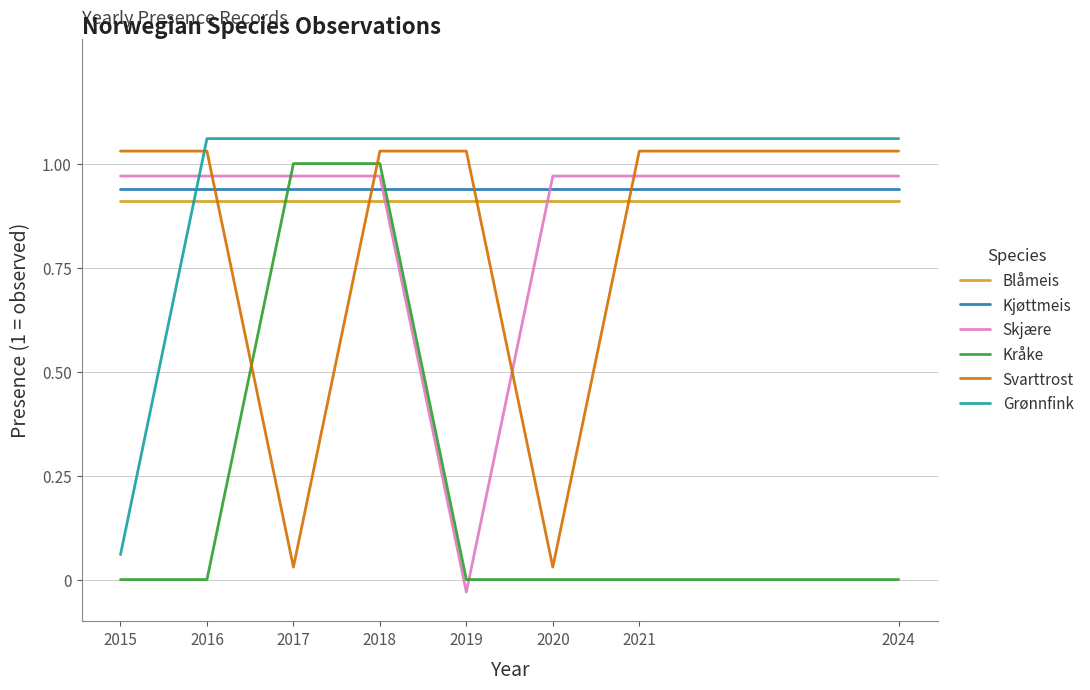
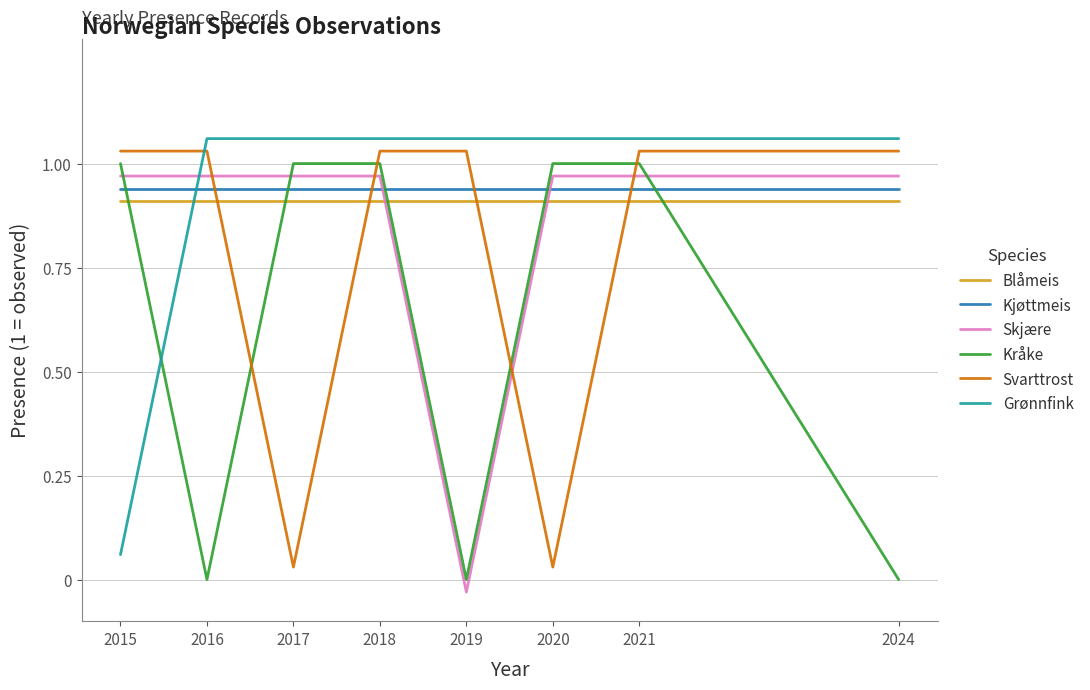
  {
    "Skjære": {
      "2015": 0.97,
      "2016": 0.97,
      "2017": 0.97,
      "2018": 0.97,
      "2019": -0.03,
      "2020": 0.97,
      "2021": 0.97,
      "2024": 0.97
    },
    "Kråke": {
-     "2015": 0,
+     "2015": 1,
      "2016": 0,
      "2017": 1,
      "2018": 1,
      "2019": 0,
-     "2020": 0,
-     "2021": 0,
+     "2020": 1,
+     "2021": 1,
      "2024": 0
    }
  }
